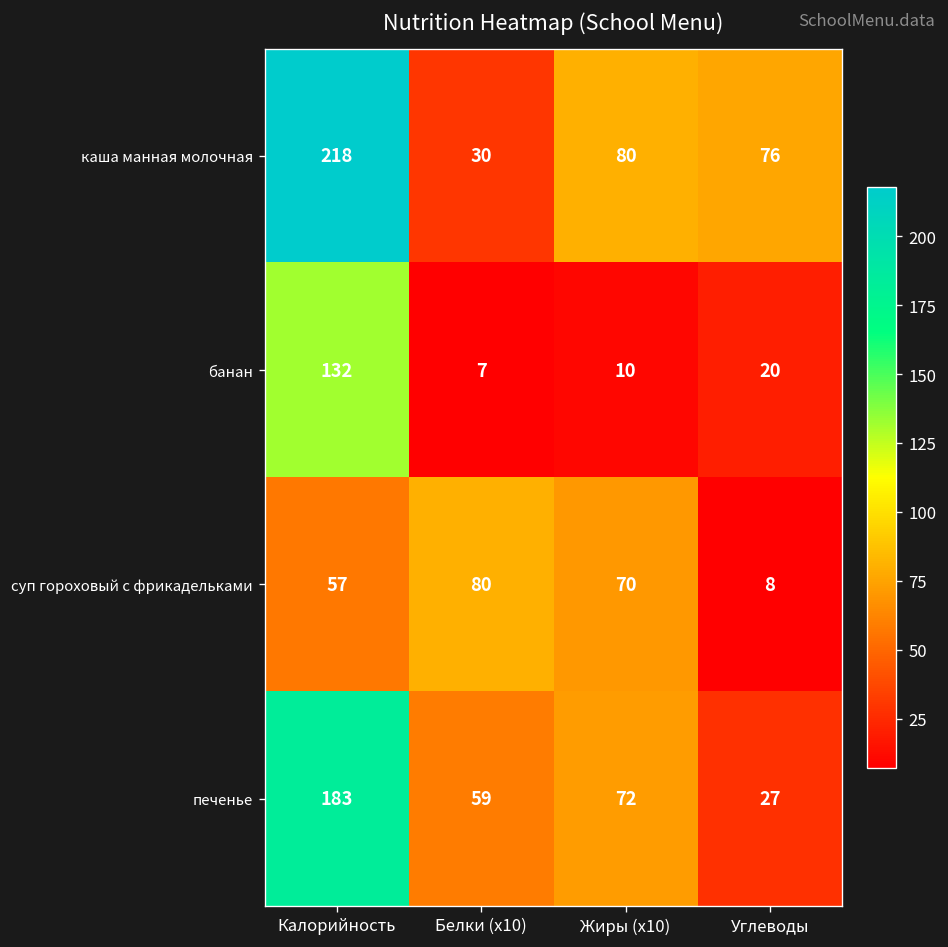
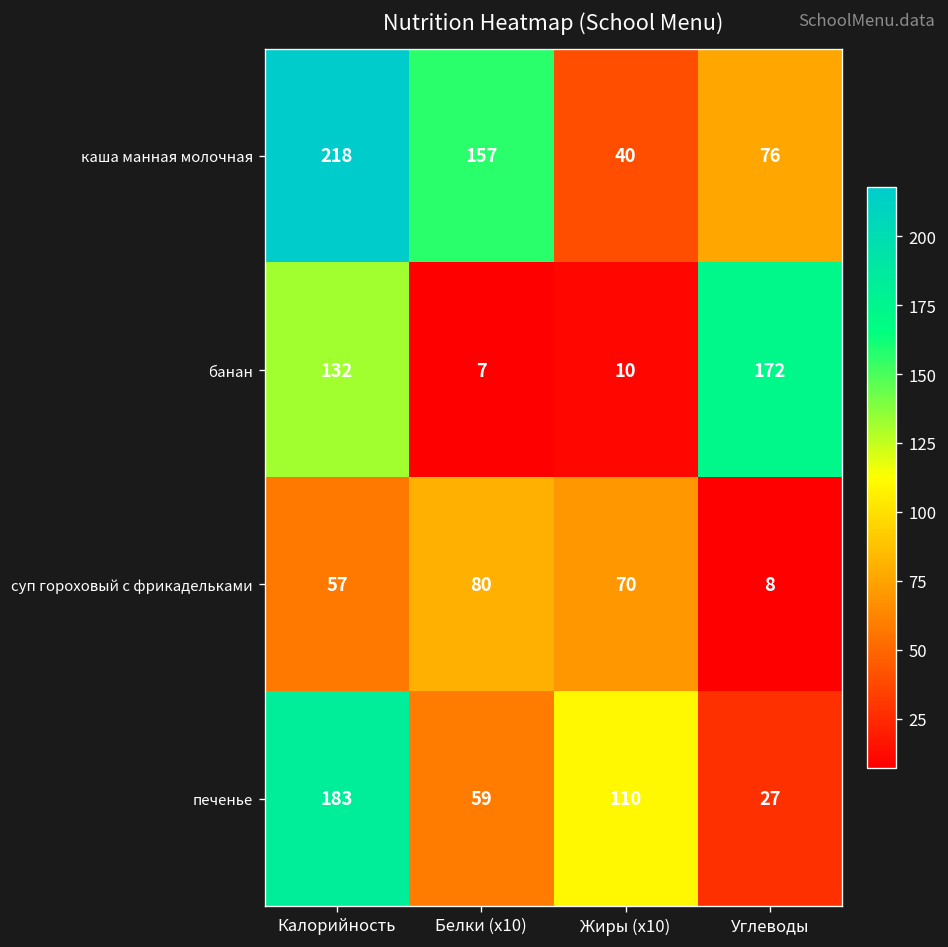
  {
    "каша манная молочная": {
      "Калорийность": 218,
-     "Белки (x10)": 30,
-     "Жиры (x10)": 80,
+     "Белки (x10)": 157,
+     "Жиры (x10)": 40,
      "Углеводы": 76
    },
    "банан": {
      "Калорийность": 132,
      "Белки (x10)": 7,
      "Жиры (x10)": 10,
-     "Углеводы": 20
+     "Углеводы": 172
    },
    "суп гороховый с фрикадельками": {
      "Калорийность": 57,
      "Белки (x10)": 80,
      "Жиры (x10)": 70,
      "Углеводы": 8
    },
    "печенье": {
      "Калорийность": 183,
      "Белки (x10)": 59,
-     "Жиры (x10)": 72,
+     "Жиры (x10)": 110,
      "Углеводы": 27
    }
  }
